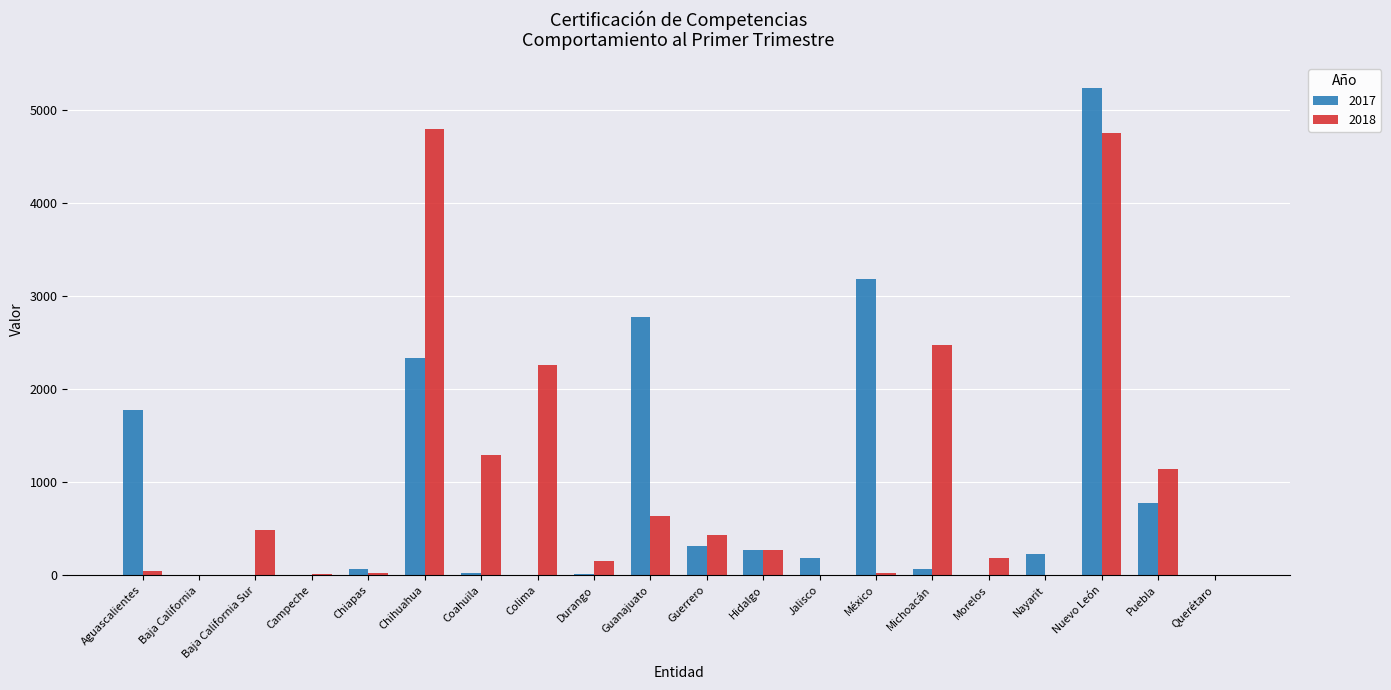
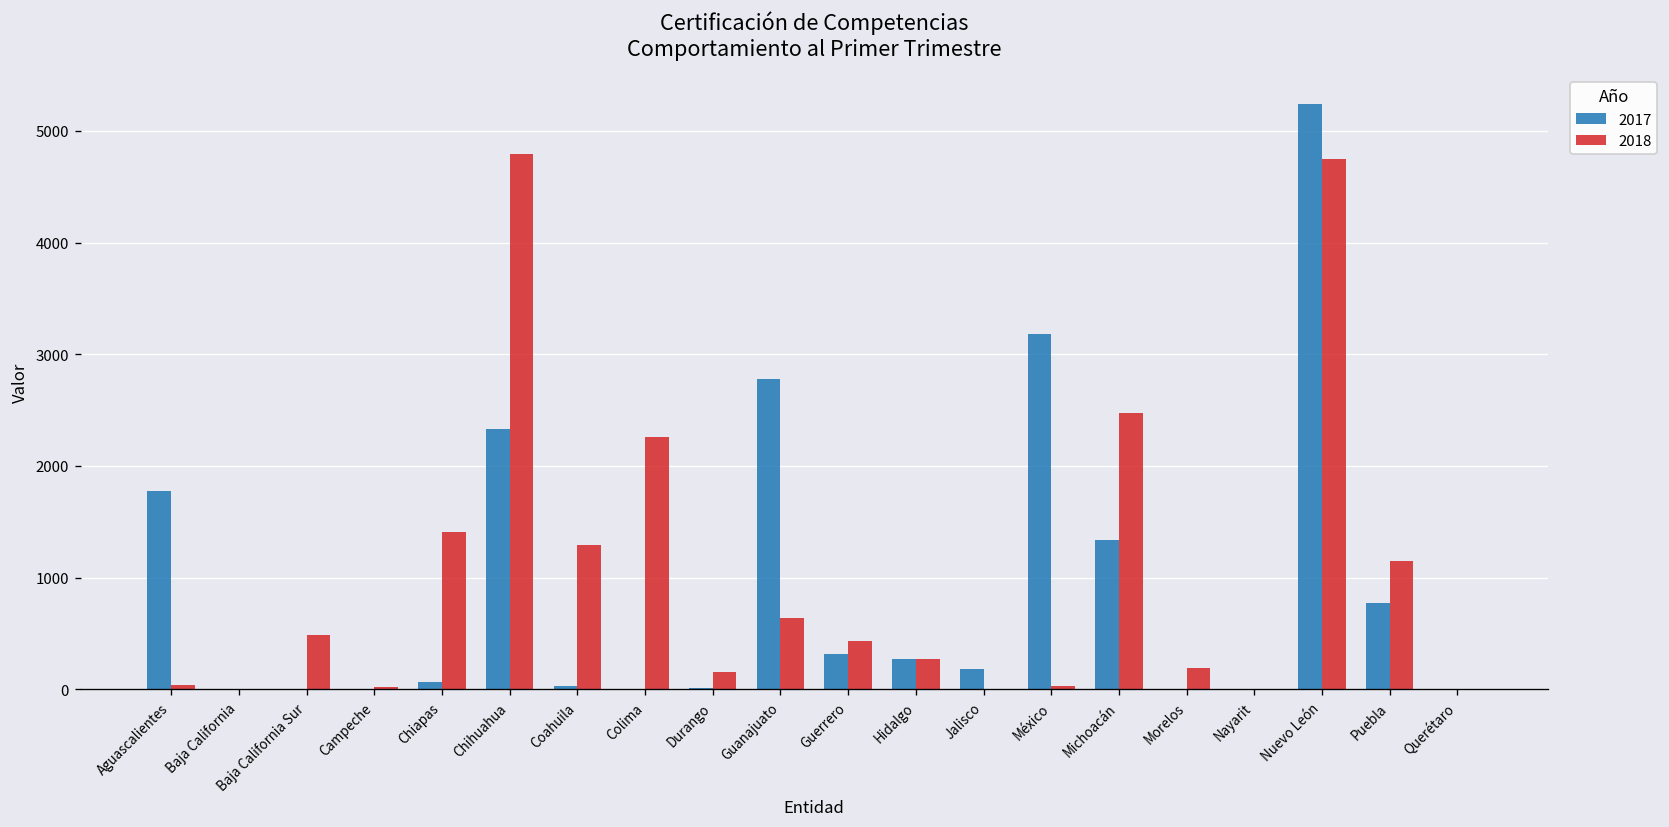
  {
    "2017": {
      "Aguascalientes": 1800,
      "Baja California Sur": 0,
      "Campeche": 0,
      "Chiapas": 100,
      "Chihuahua": 2300,
      "Coahuila": 0,
      "Guanajuato": 2800,
      "Guerrero": 300,
      "Hidalgo": 300,
      "Jalisco": 200,
      "México": 3200,
-     "Michoacán": 100,
-     "Nayarit": 200,
+     "Michoacán": 1300,
+     "Nayarit": 0,
      "Nuevo León": 5200,
      "Puebla": 800,
      "Querétaro": 0
    },
    "2018": {
      "Aguascalientes": 0,
      "Baja California": 0,
      "Baja California Sur": 500,
-     "Chiapas": 0,
+     "Chiapas": 1400,
      "Chihuahua": 4800,
      "Coahuila": 1300,
      "Colima": 2300,
      "Durango": 200,
      "Guanajuato": 600,
      "Guerrero": 400,
      "Hidalgo": 300,
      "Jalisco": 0,
      "México": 0,
      "Michoacán": 2500,
      "Morelos": 200,
      "Nayarit": 0,
      "Nuevo León": 4700,
      "Puebla": 1100,
      "Querétaro": 0
    }
  }
